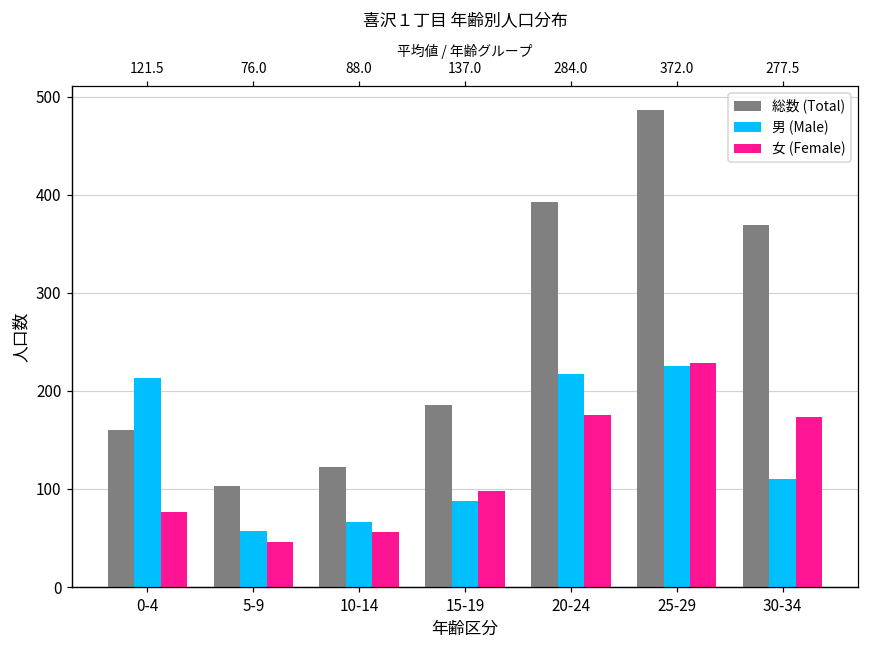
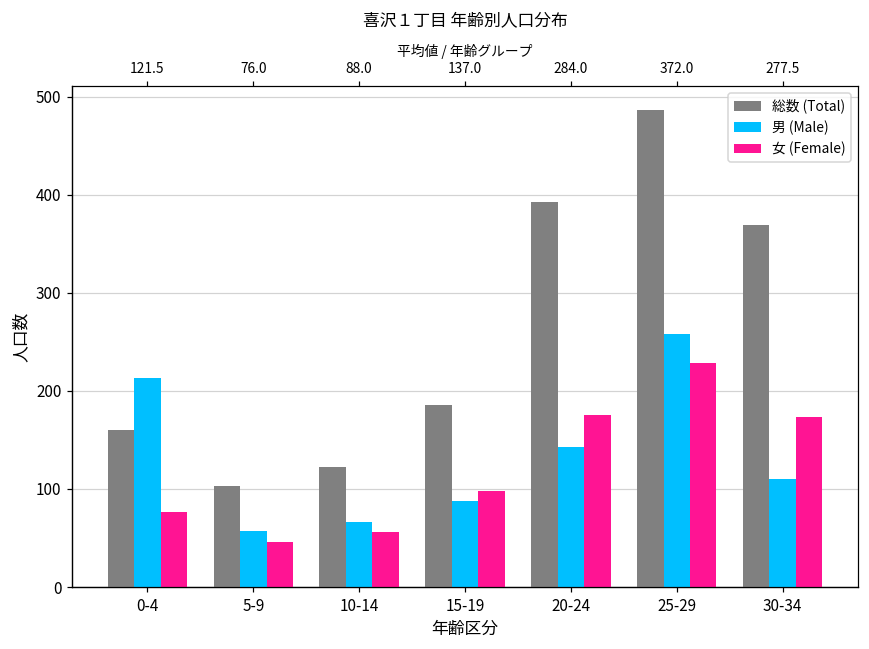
  {
    "男 (Male)": {
      "0-4": 210,
      "5-9": 60,
      "10-14": 70,
      "15-19": 90,
-     "20-24": 220,
-     "25-29": 230,
+     "20-24": 140,
+     "25-29": 260,
      "30-34": 110
    }
  }
